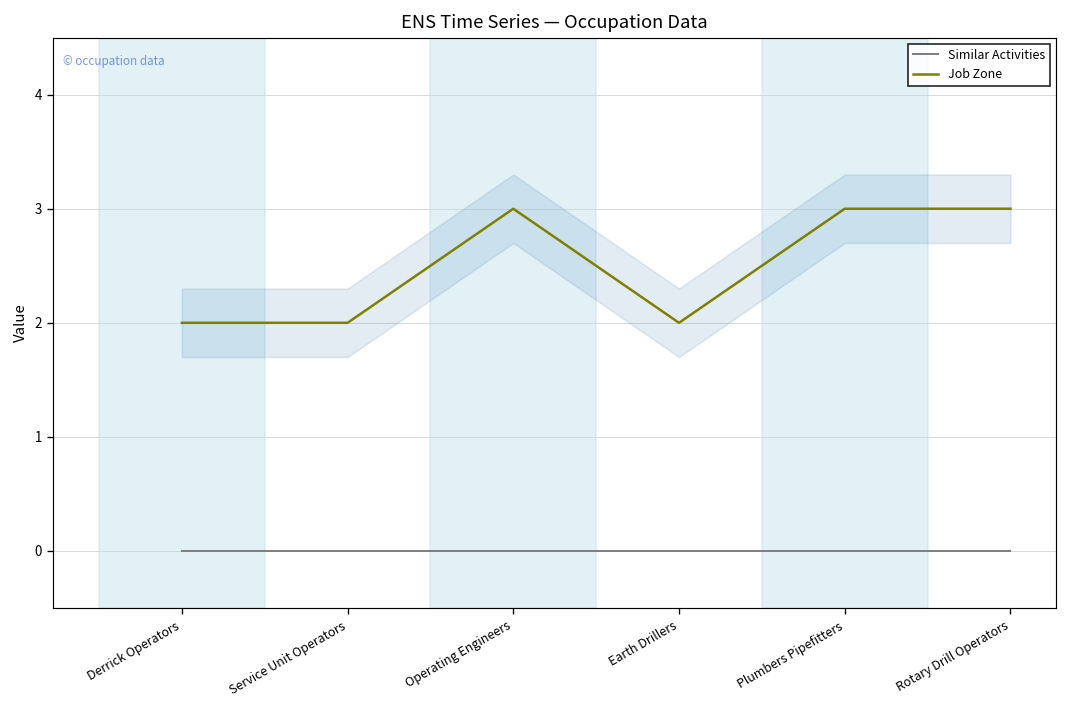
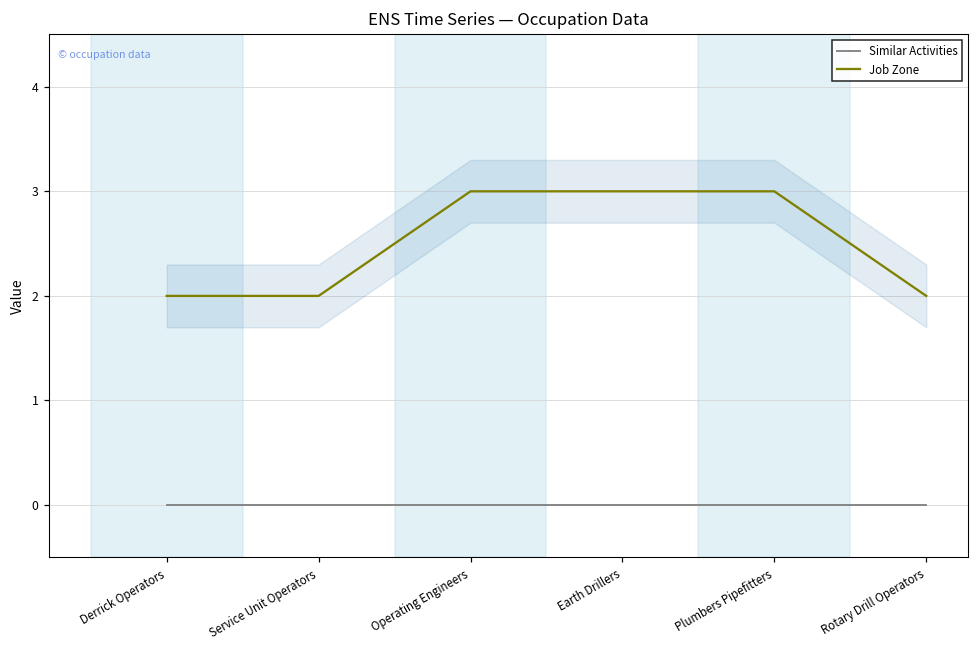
  {
    "Similar Activities": {
      "Derrick Operators": 0,
      "Service Unit Operators": 0,
      "Operating Engineers": 0,
      "Earth Drillers": 0,
      "Plumbers Pipefitters": 0,
      "Rotary Drill Operators": 0
    },
    "Job Zone": {
      "Derrick Operators": 2,
      "Service Unit Operators": 2,
      "Operating Engineers": 3,
-     "Earth Drillers": 2,
+     "Earth Drillers": 3,
      "Plumbers Pipefitters": 3,
-     "Rotary Drill Operators": 3
+     "Rotary Drill Operators": 2
    }
  }
